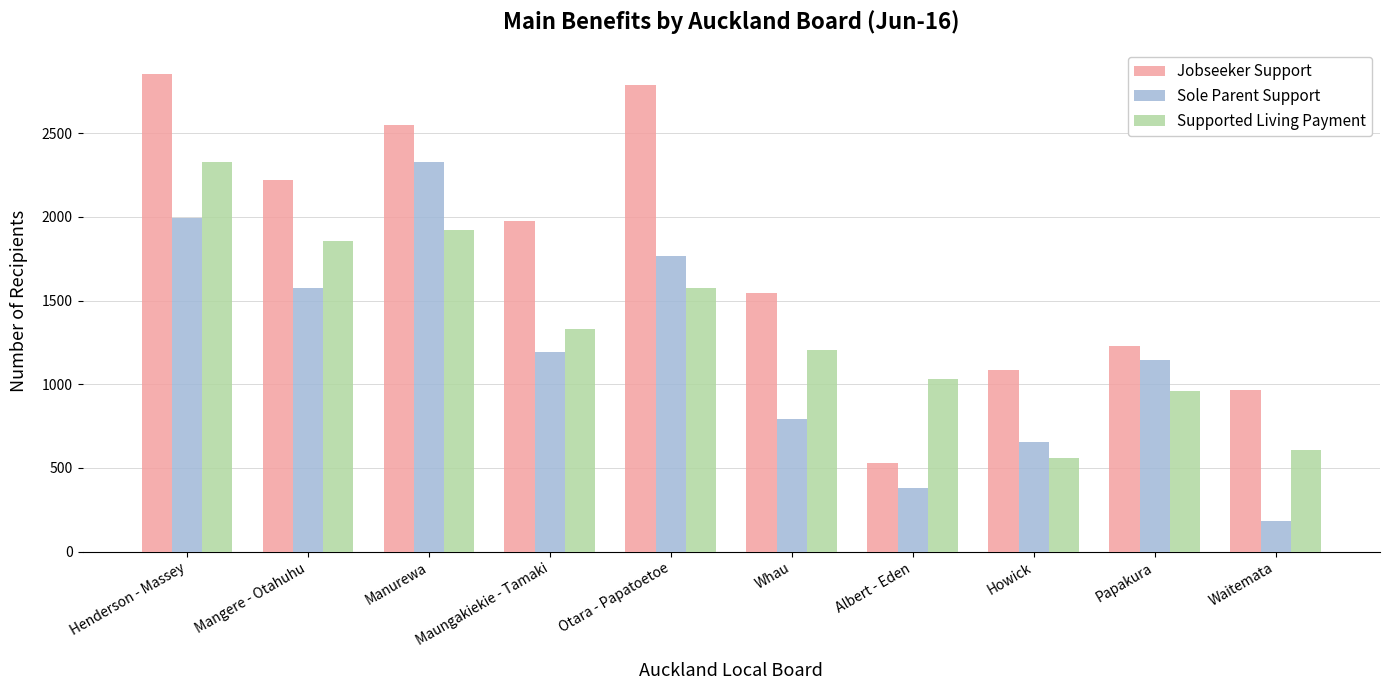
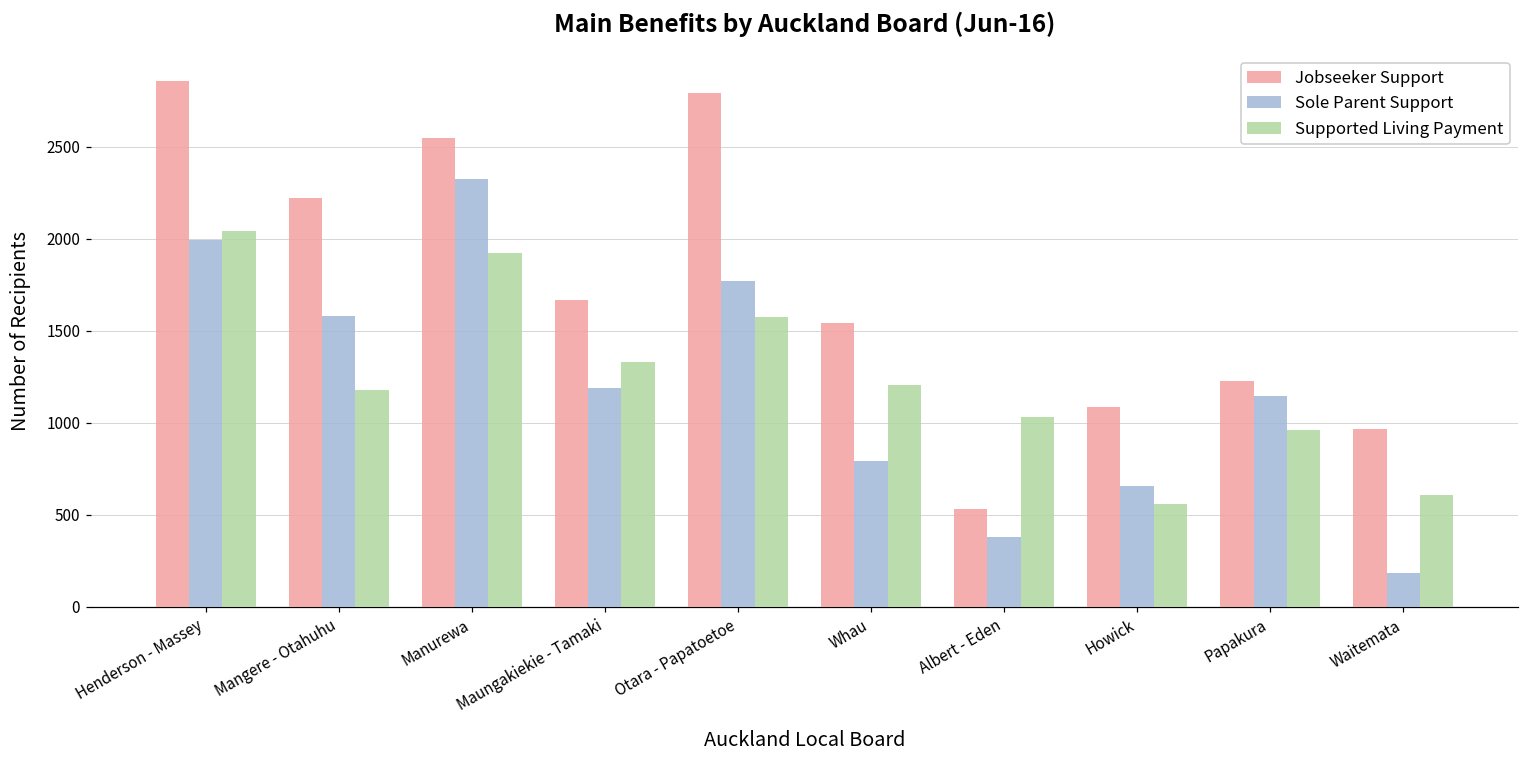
  {
    "Jobseeker Support": {
      "Henderson - Massey": 2860,
      "Mangere - Otahuhu": 2220,
      "Manurewa": 2550,
-     "Maungakiekie - Tamaki": 1980,
+     "Maungakiekie - Tamaki": 1660,
      "Otara - Papatoetoe": 2790,
      "Whau": 1540,
      "Albert - Eden": 530,
      "Howick": 1090,
      "Papakura": 1230,
      "Waitemata": 970
    },
    "Sole Parent Support": {
      "Henderson - Massey": 1990,
      "Mangere - Otahuhu": 1580,
      "Manurewa": 2330,
      "Maungakiekie - Tamaki": 1190,
      "Otara - Papatoetoe": 1770,
      "Whau": 790,
      "Albert - Eden": 380,
      "Howick": 660,
      "Papakura": 1150,
      "Waitemata": 190
    },
    "Supported Living Payment": {
-     "Henderson - Massey": 2330,
-     "Mangere - Otahuhu": 1850,
+     "Henderson - Massey": 2040,
+     "Mangere - Otahuhu": 1180,
      "Manurewa": 1920,
      "Maungakiekie - Tamaki": 1330,
      "Otara - Papatoetoe": 1580,
      "Whau": 1200,
      "Albert - Eden": 1030,
      "Howick": 560,
      "Papakura": 960,
      "Waitemata": 610
    }
  }
